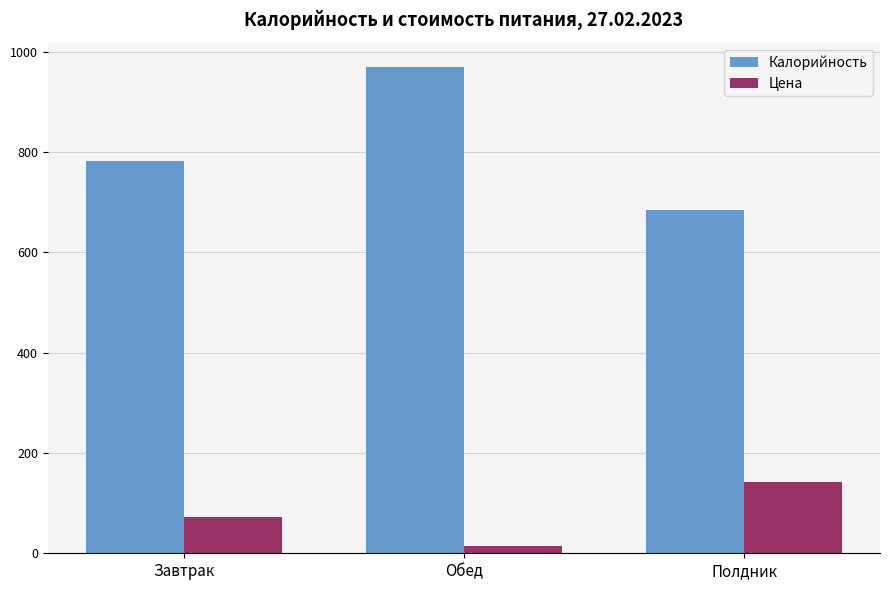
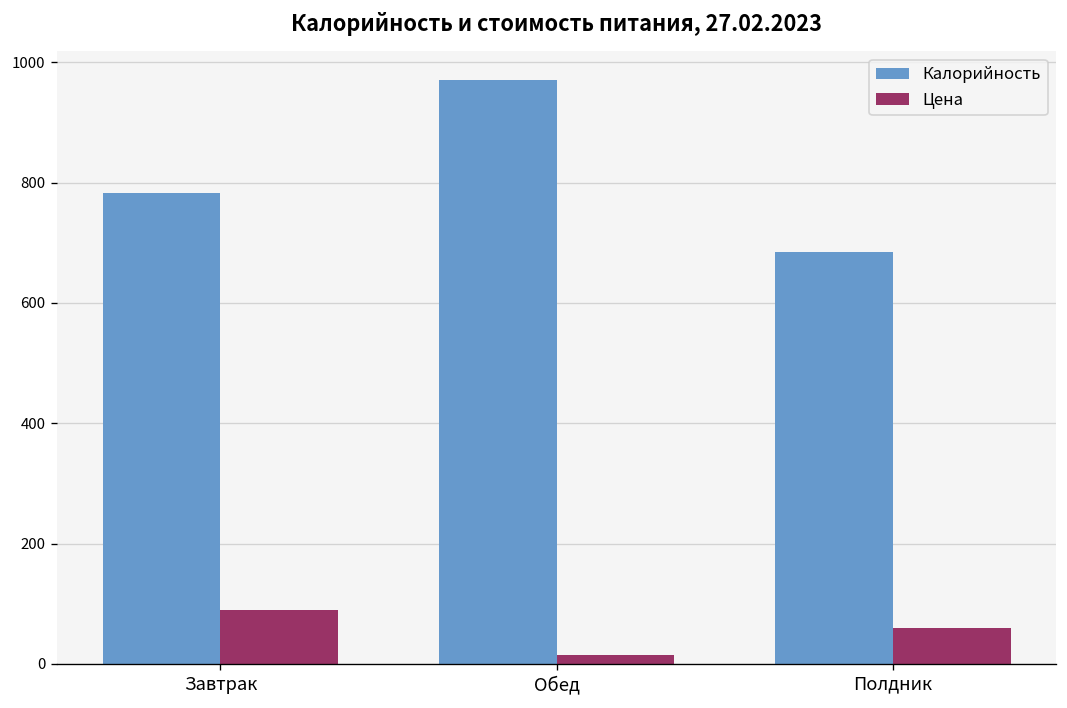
  {
    "Калорийность": {
      "Завтрак": 780,
      "Обед": 970,
      "Полдник": 690
    },
    "Цена": {
-     "Завтрак": 70,
+     "Завтрак": 90,
      "Обед": 20,
-     "Полдник": 140
+     "Полдник": 60
    }
  }
